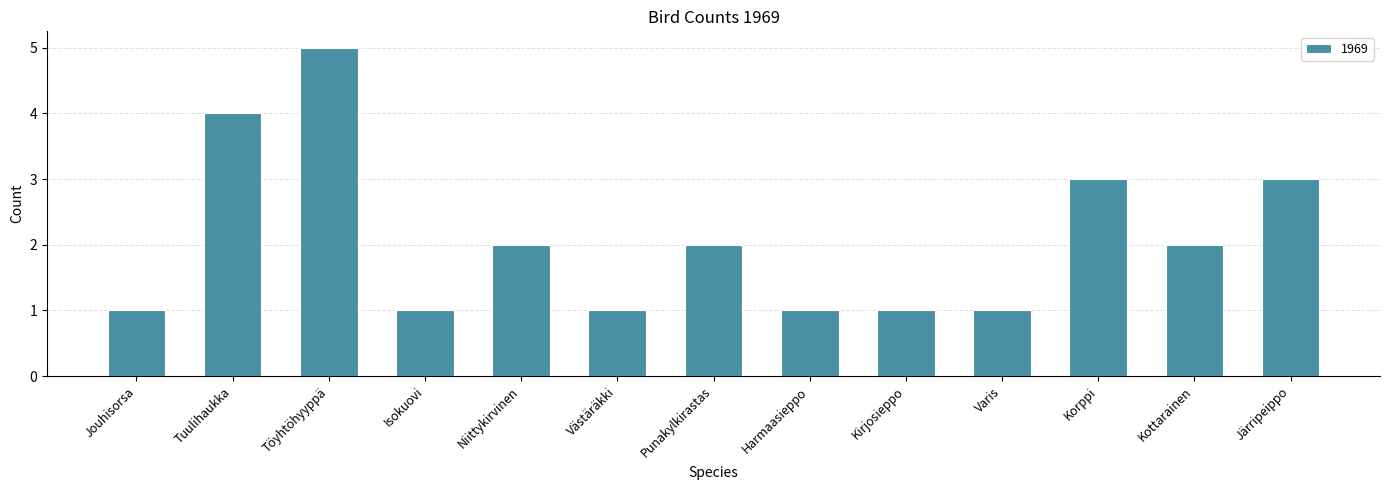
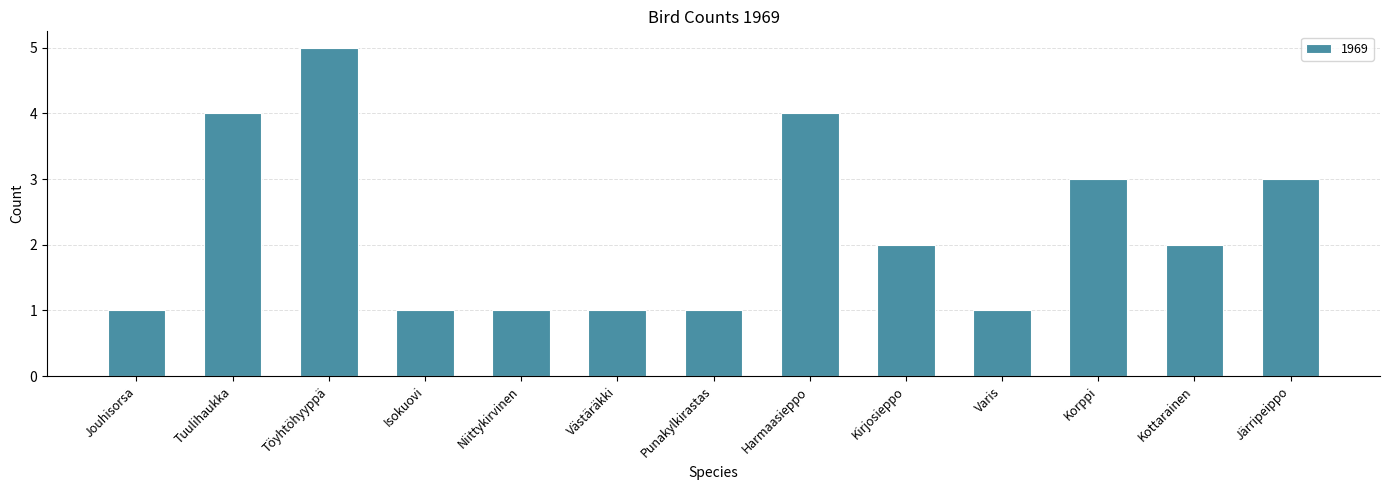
  {
    "Jouhisorsa": 1,
    "Tuulihaukka": 4,
    "Töyhtöhyyppä": 5,
    "Isokuovi": 1,
-   "Niittykirvinen": 2,
+   "Niittykirvinen": 1,
    "Västäräkki": 1,
-   "Punakylkirastas": 2,
-   "Harmaasieppo": 1,
-   "Kirjosieppo": 1,
+   "Punakylkirastas": 1,
+   "Harmaasieppo": 4,
+   "Kirjosieppo": 2,
    "Varis": 1,
    "Korppi": 3,
    "Kottarainen": 2,
    "Järripeippo": 3
  }
